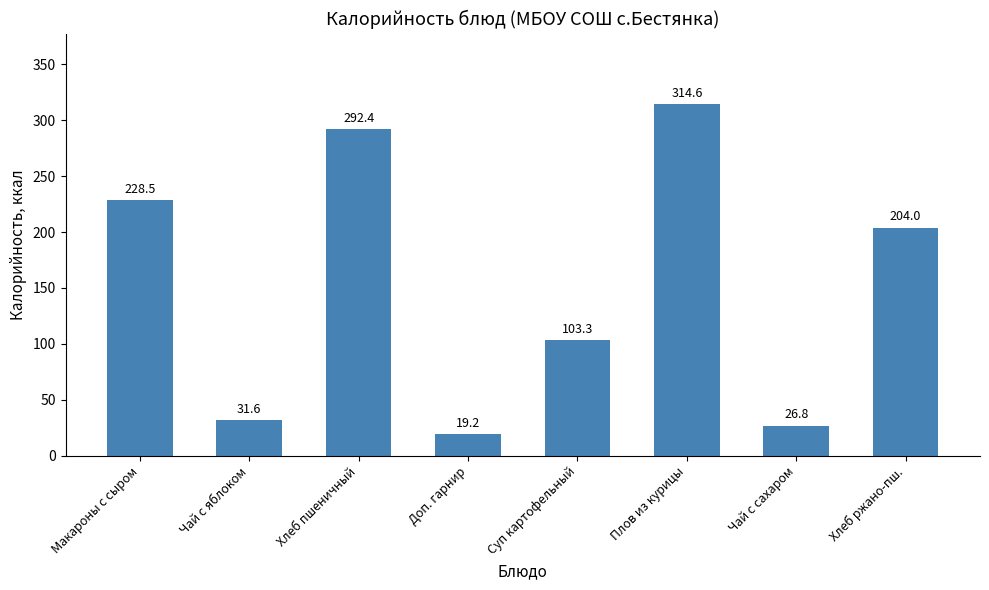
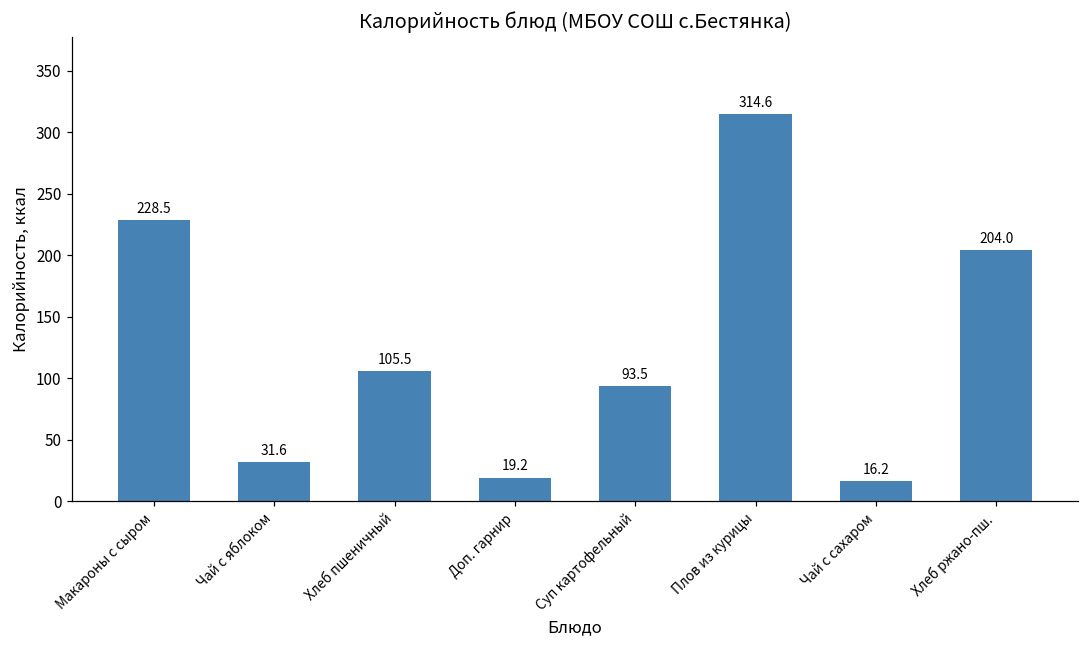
  {
    "Макароны с сыром": 228.5,
    "Чай с яблоком": 31.6,
-   "Хлеб пшеничный": 292.4,
+   "Хлеб пшеничный": 105.5,
    "Доп. гарнир": 19.2,
-   "Суп картофельный": 103.3,
+   "Суп картофельный": 93.5,
    "Плов из курицы": 314.6,
-   "Чай с сахаром": 26.8,
+   "Чай с сахаром": 16.2,
    "Хлеб ржано-пш.": 204.0
  }
